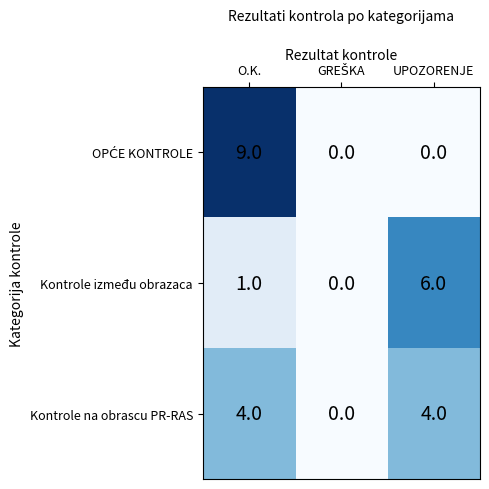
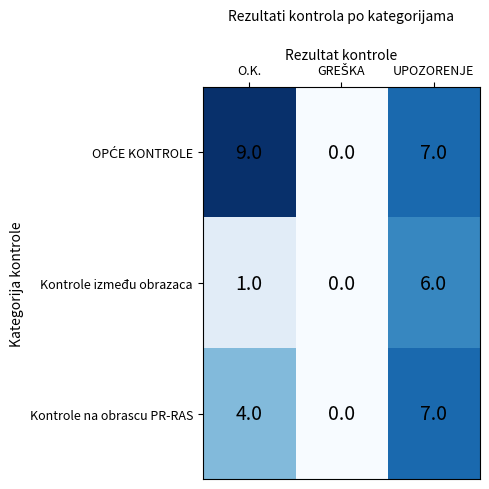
  {
    "OPĆE KONTROLE": {
      "O.K.": 9.0,
      "GREŠKA": 0.0,
-     "UPOZORENJE": 0.0
+     "UPOZORENJE": 7.0
    },
    "Kontrole između obrazaca": {
      "O.K.": 1.0,
      "GREŠKA": 0.0,
      "UPOZORENJE": 6.0
    },
    "Kontrole na obrascu PR-RAS": {
      "O.K.": 4.0,
      "GREŠKA": 0.0,
-     "UPOZORENJE": 4.0
+     "UPOZORENJE": 7.0
    }
  }
